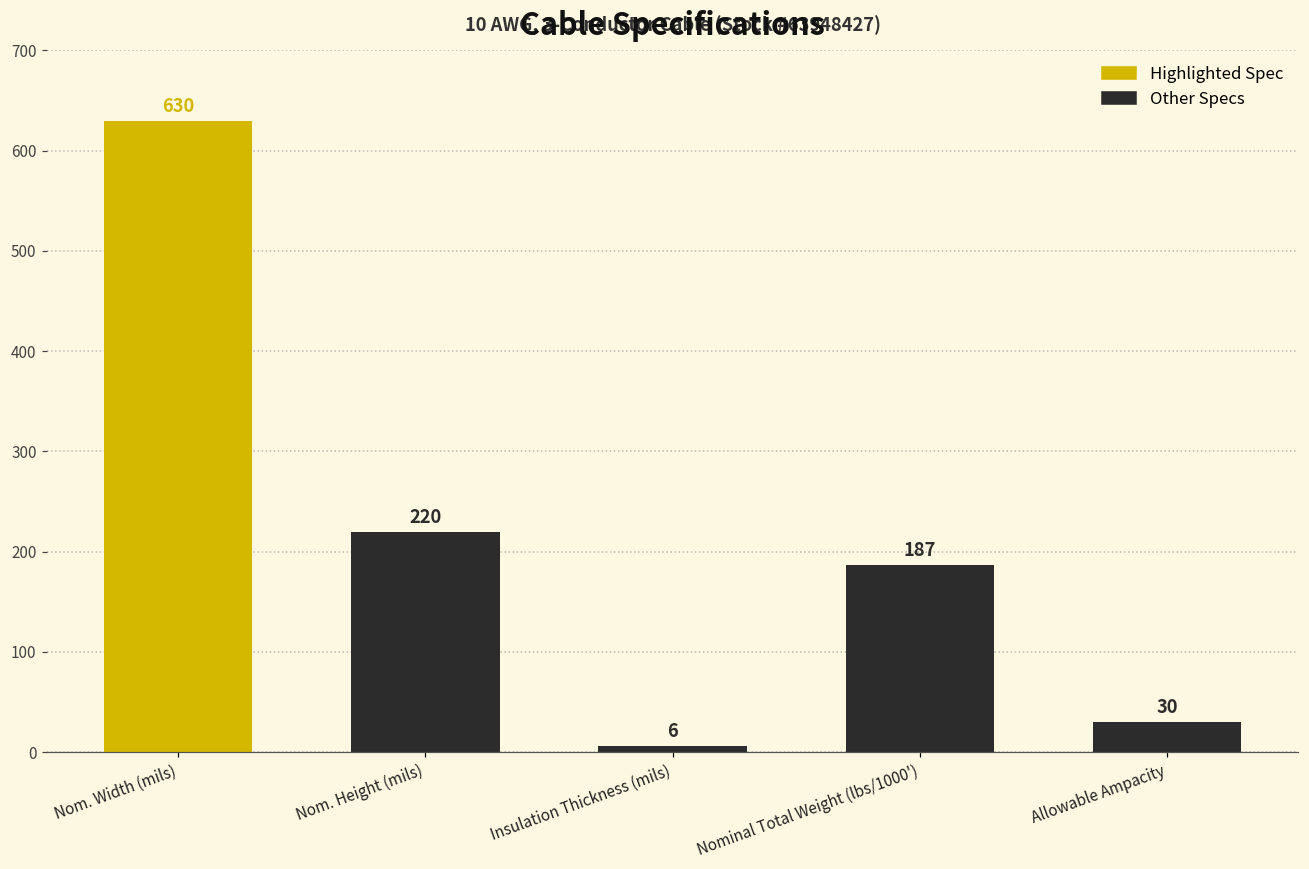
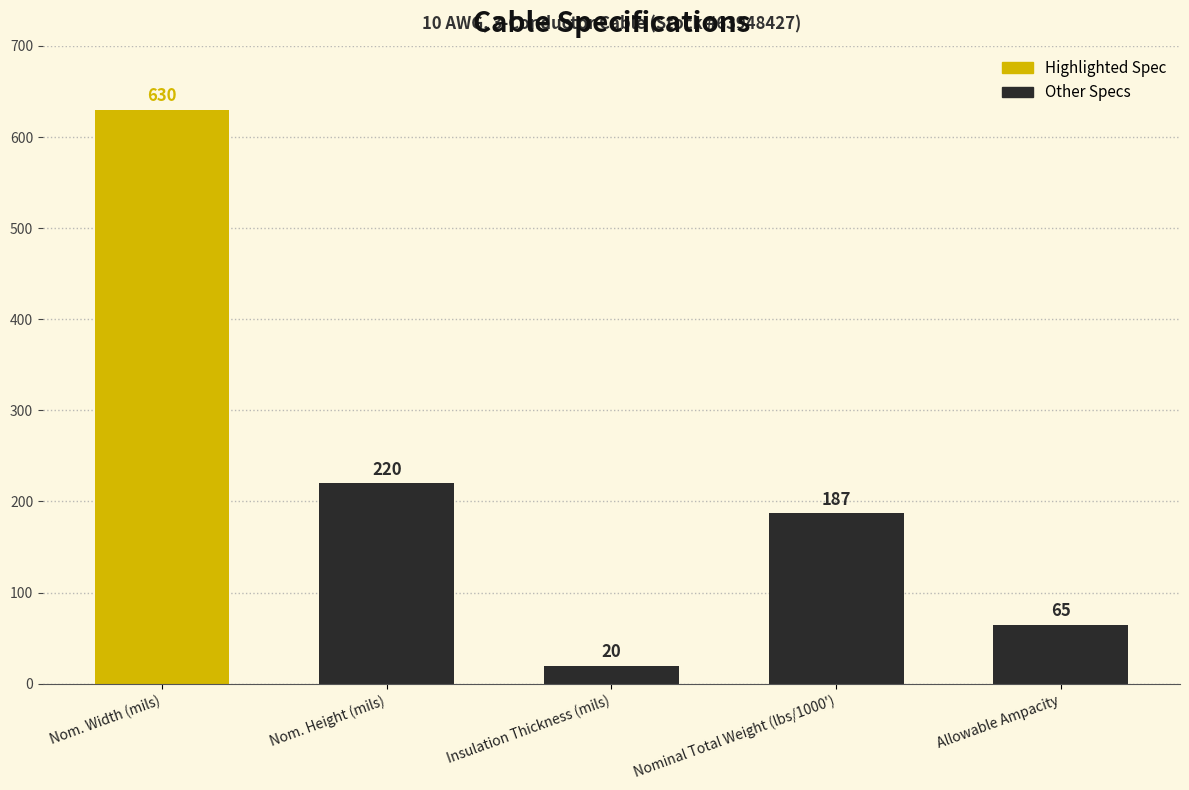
  {
    "Nom. Width (mils)": 630,
    "Nom. Height (mils)": 220,
-   "Insulation Thickness (mils)": 6,
+   "Insulation Thickness (mils)": 20,
    "Nominal Total Weight (lbs/1000')": 187,
-   "Allowable Ampacity": 30
+   "Allowable Ampacity": 65
  }
